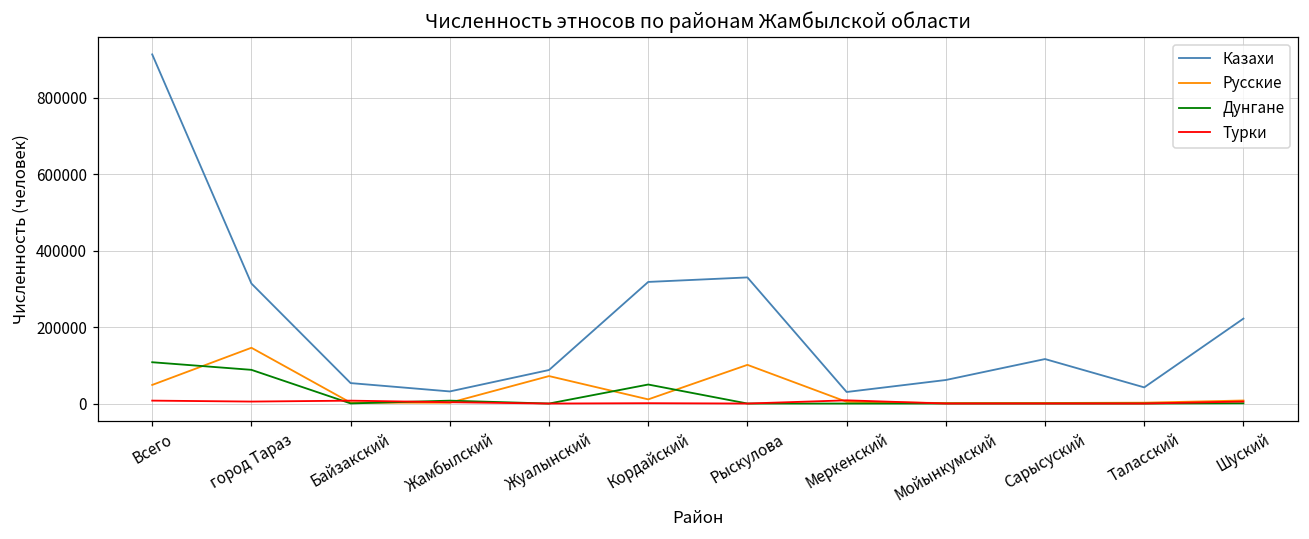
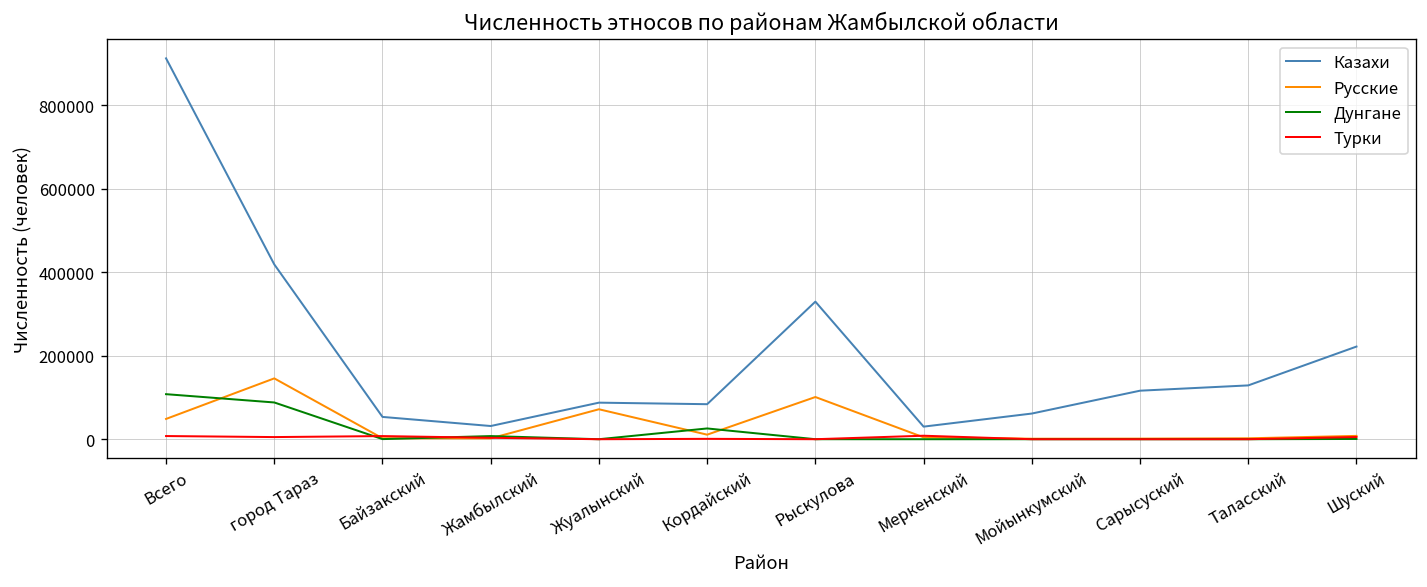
  {
    "Казахи": {
      "Всего": 910000,
-     "город Тараз": 310000,
+     "город Тараз": 420000,
      "Байзакский": 50000,
      "Жамбылский": 30000,
      "Жуалынский": 90000,
-     "Кордайский": 320000,
+     "Кордайский": 80000,
      "Рыскулова": 330000,
      "Меркенский": 30000,
      "Мойынкумский": 60000,
      "Сарысуский": 120000,
-     "Таласский": 40000,
+     "Таласский": 130000,
      "Шуский": 220000
    },
    "Русские": {
      "Всего": 50000,
      "город Тараз": 150000,
      "Жуалынский": 70000,
      "Кордайский": 10000,
      "Рыскулова": 100000
    },
    "Дунгане": {
      "Всего": 110000,
      "город Тараз": 90000,
-     "Кордайский": 50000
+     "Кордайский": 30000
    },
    "Турки": {
      "Всего": 10000,
      "город Тараз": 10000,
      "Кордайский": 0
    }
  }
